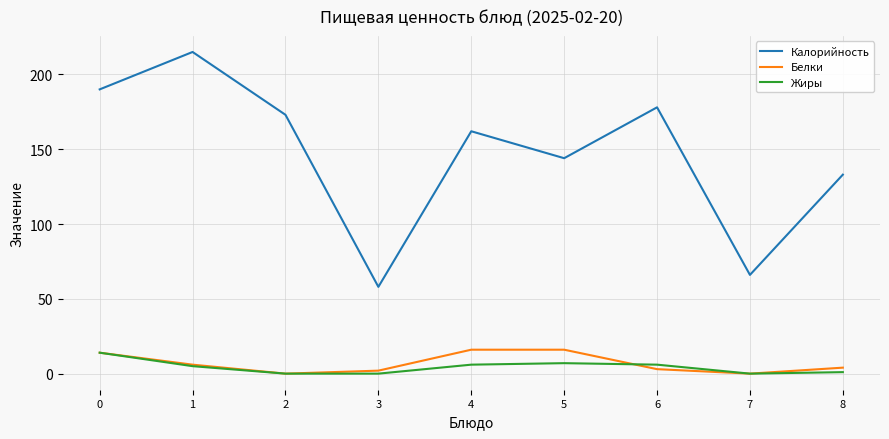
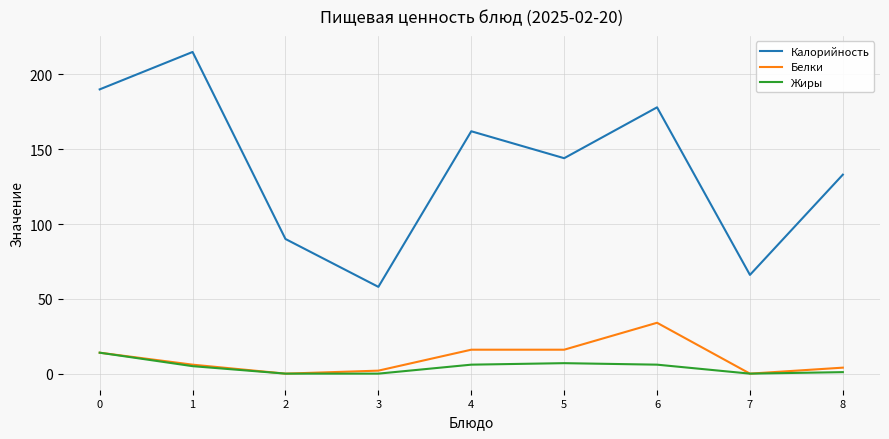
  {
    "Калорийность": {
      "0": 190,
      "1": 215,
-     "2": 173,
+     "2": 90,
      "3": 58,
      "4": 162,
      "5": 144,
      "6": 178,
      "7": 66,
      "8": 133
    },
    "Белки": {
      "3": 2,
      "4": 16,
      "5": 16,
-     "6": 3,
+     "6": 34,
      "8": 4
    },
    "Жиры": {
      "3": 0,
      "4": 6,
      "5": 7,
      "6": 6,
      "8": 1
    }
  }
